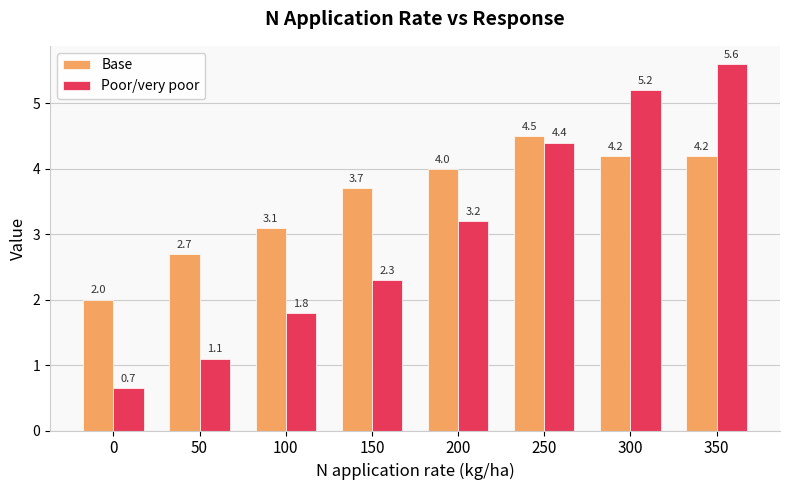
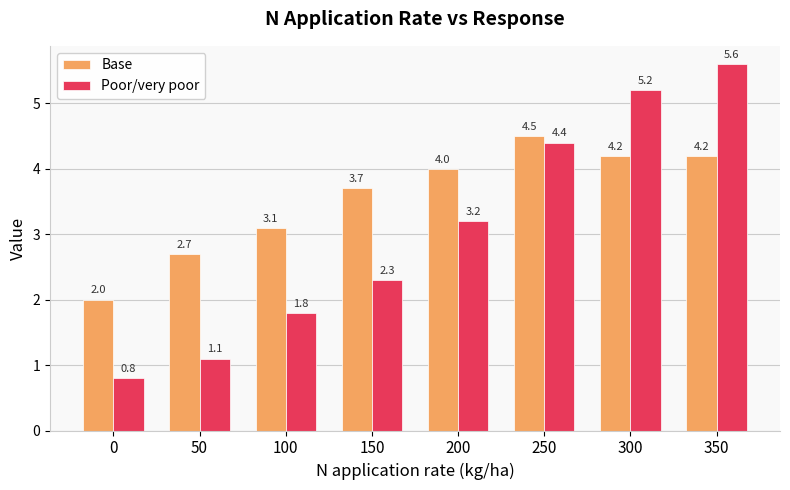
  {
    "Base": {
      "0": 2.0,
      "50": 2.7,
      "100": 3.1,
      "150": 3.7,
      "200": 4.0,
      "250": 4.5,
      "300": 4.2,
      "350": 4.2
    },
    "Poor/very poor": {
-     "0": 0.7,
+     "0": 0.8,
      "50": 1.1,
      "100": 1.8,
      "150": 2.3,
      "200": 3.2,
      "250": 4.4,
      "300": 5.2,
      "350": 5.6
    }
  }
